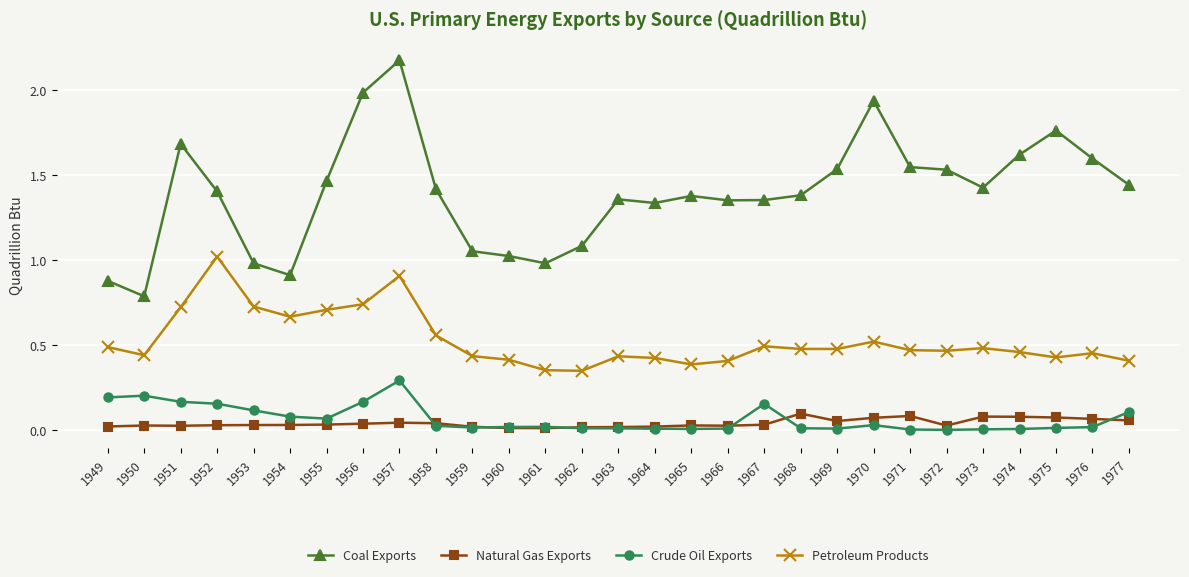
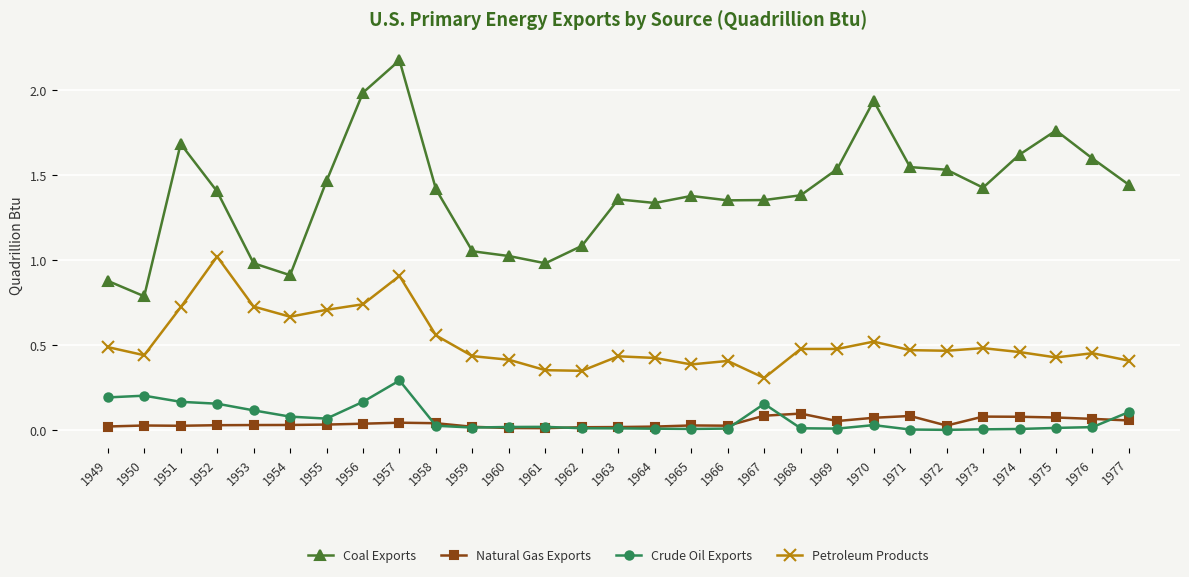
  {
    "Natural Gas Exports": {
      "1949": 0.02,
      "1950": 0.03,
      "1951": 0.03,
      "1952": 0.03,
      "1953": 0.03,
      "1954": 0.03,
      "1955": 0.03,
      "1956": 0.04,
      "1957": 0.04,
      "1965": 0.03,
      "1966": 0.03,
-     "1967": 0.03,
+     "1967": 0.08,
      "1968": 0.10,
      "1969": 0.05,
      "1970": 0.07,
      "1971": 0.08,
      "1972": 0.03,
      "1973": 0.08,
      "1974": 0.08,
      "1975": 0.07,
      "1976": 0.07,
      "1977": 0.06
    },
    "Petroleum Products": {
      "1949": 0.49,
      "1950": 0.44,
      "1951": 0.72,
      "1952": 1.02,
      "1953": 0.73,
      "1954": 0.67,
      "1955": 0.71,
      "1956": 0.74,
      "1957": 0.91,
      "1958": 0.56,
      "1959": 0.43,
      "1960": 0.41,
      "1961": 0.35,
      "1962": 0.35,
      "1963": 0.43,
      "1964": 0.42,
      "1965": 0.39,
      "1966": 0.41,
-     "1967": 0.49,
+     "1967": 0.31,
      "1968": 0.48,
      "1969": 0.48,
      "1970": 0.52,
      "1971": 0.47,
      "1972": 0.47,
      "1973": 0.48,
      "1974": 0.46,
      "1975": 0.43,
      "1976": 0.45,
      "1977": 0.41
    }
  }
